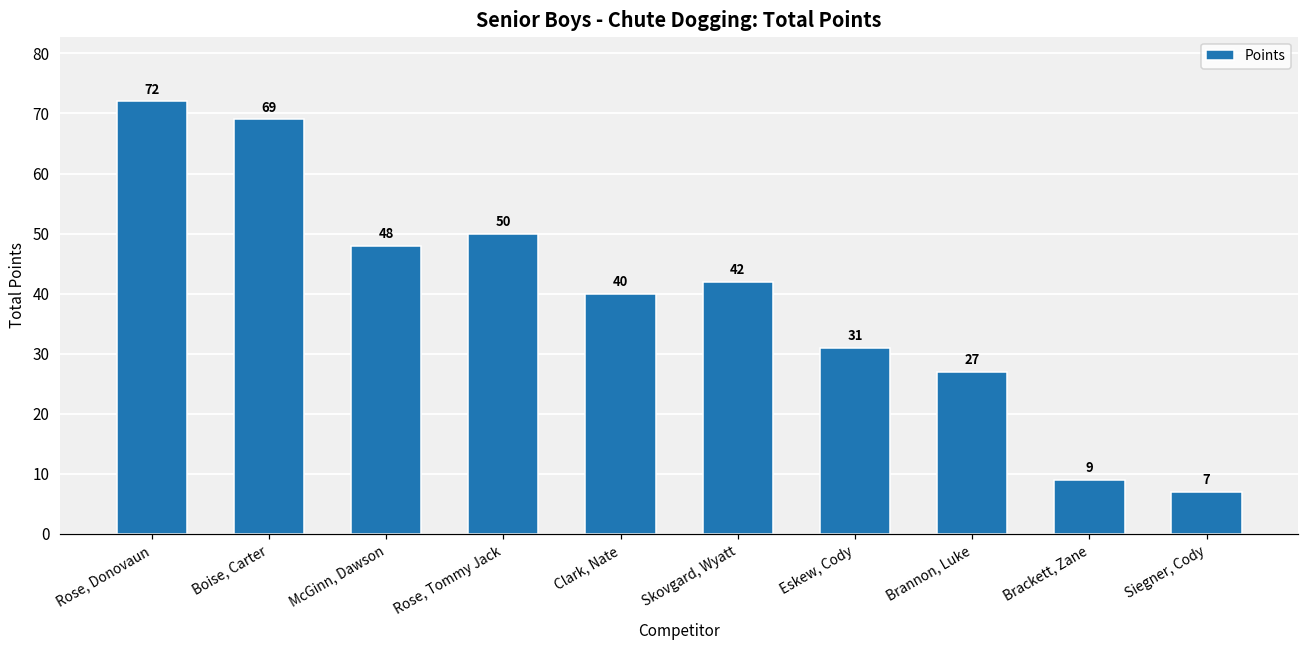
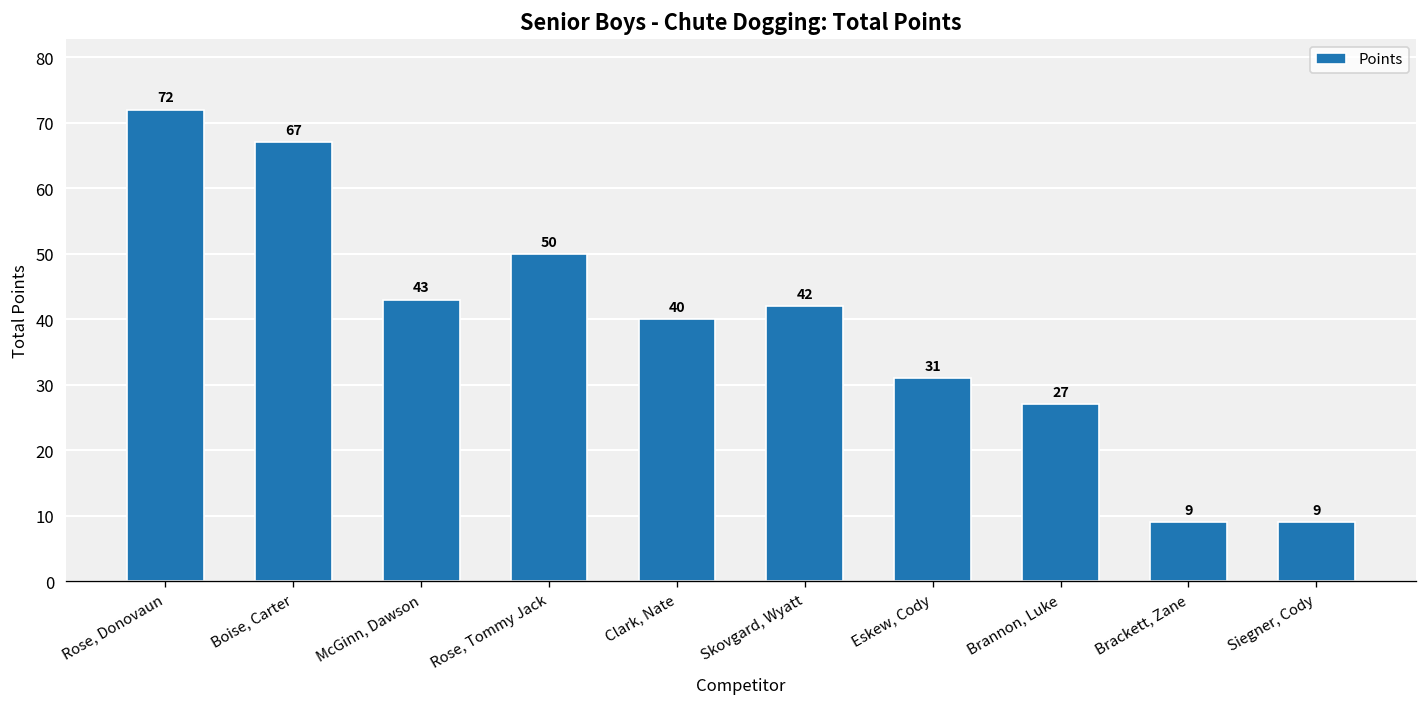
  {
    "Rose, Donovaun": 72,
-   "Boise, Carter": 69,
-   "McGinn, Dawson": 48,
+   "Boise, Carter": 67,
+   "McGinn, Dawson": 43,
    "Rose, Tommy Jack": 50,
    "Clark, Nate": 40,
    "Skovgard, Wyatt": 42,
    "Eskew, Cody": 31,
    "Brannon, Luke": 27,
    "Brackett, Zane": 9,
-   "Siegner, Cody": 7
+   "Siegner, Cody": 9
  }
